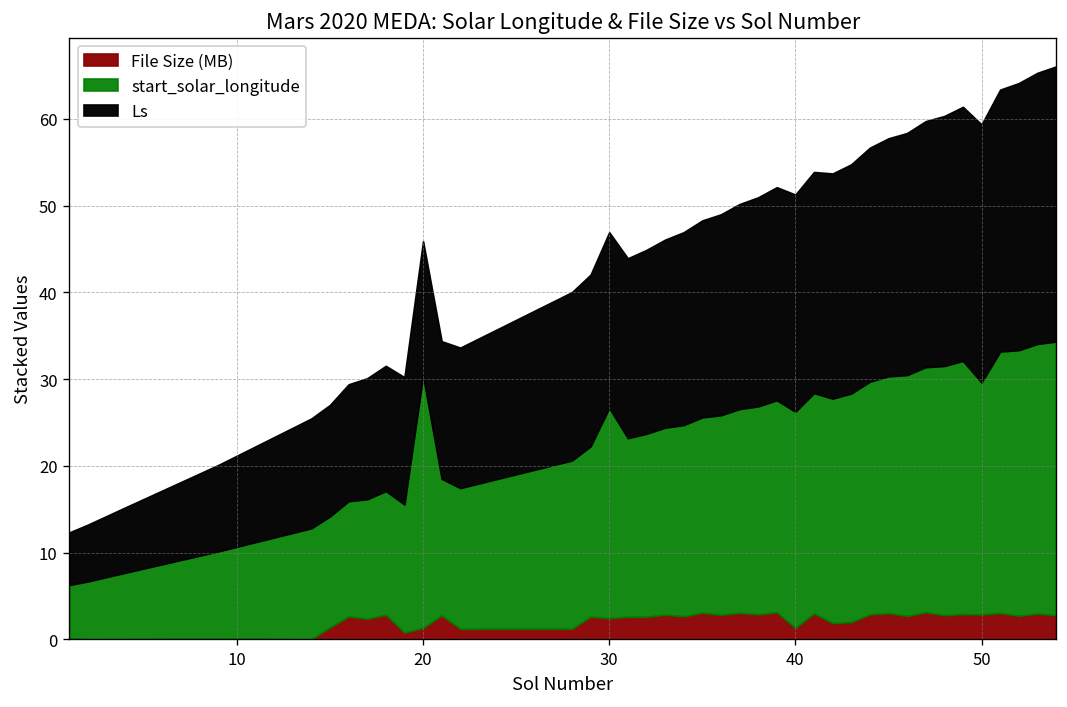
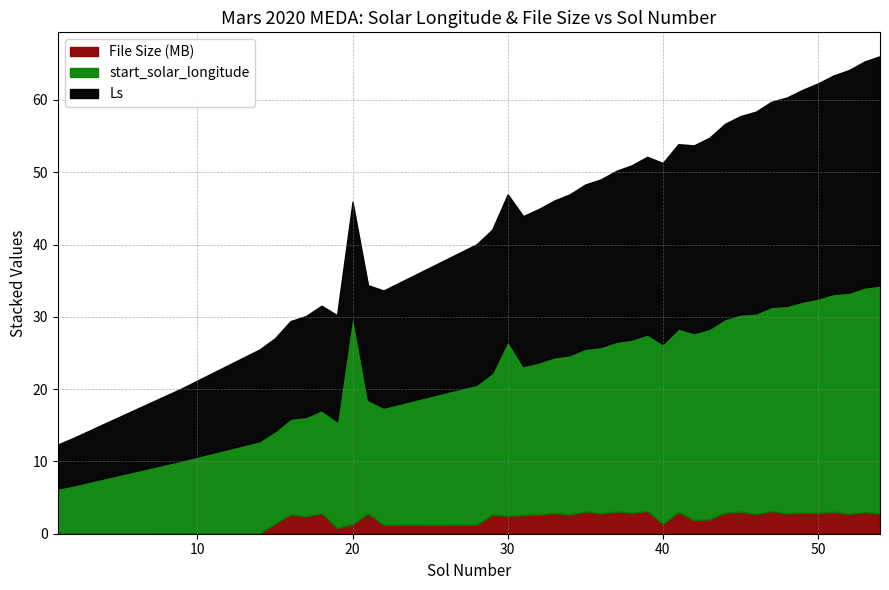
  {
    "File Size (MB)": {
      "20": 1,
      "30": 2,
      "40": 1,
      "50": 3
    },
    "start_solar_longitude": {
      "20": 29,
      "30": 24,
      "40": 25,
-     "50": 27
+     "50": 30
    },
    "Ls": {
      "20": 16,
      "30": 20,
      "40": 25,
      "50": 30
    }
  }
